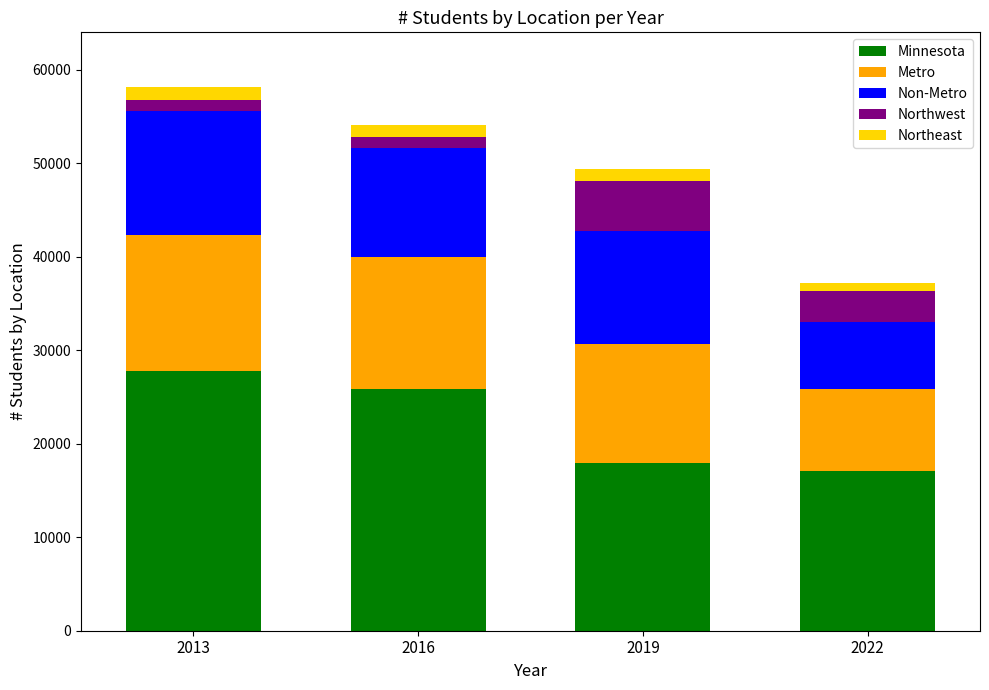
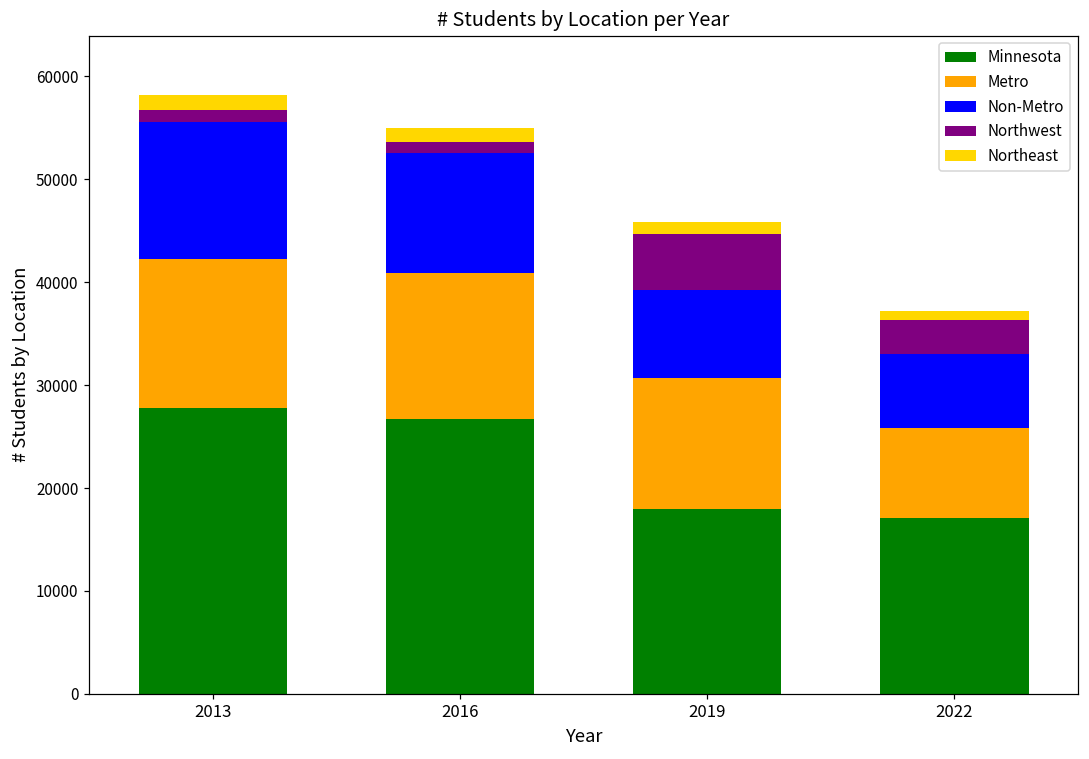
  {
    "Minnesota": {
      "2013": 28000,
-     "2016": 26000,
+     "2016": 27000,
      "2019": 18000,
      "2022": 17000
    },
    "Non-Metro": {
      "2013": 13000,
      "2016": 12000,
-     "2019": 12000,
+     "2019": 9000,
      "2022": 7000
    },
    "Northwest": {
      "2013": 1000,
      "2016": 1000,
      "2019": 5000,
      "2022": 3000
    }
  }
